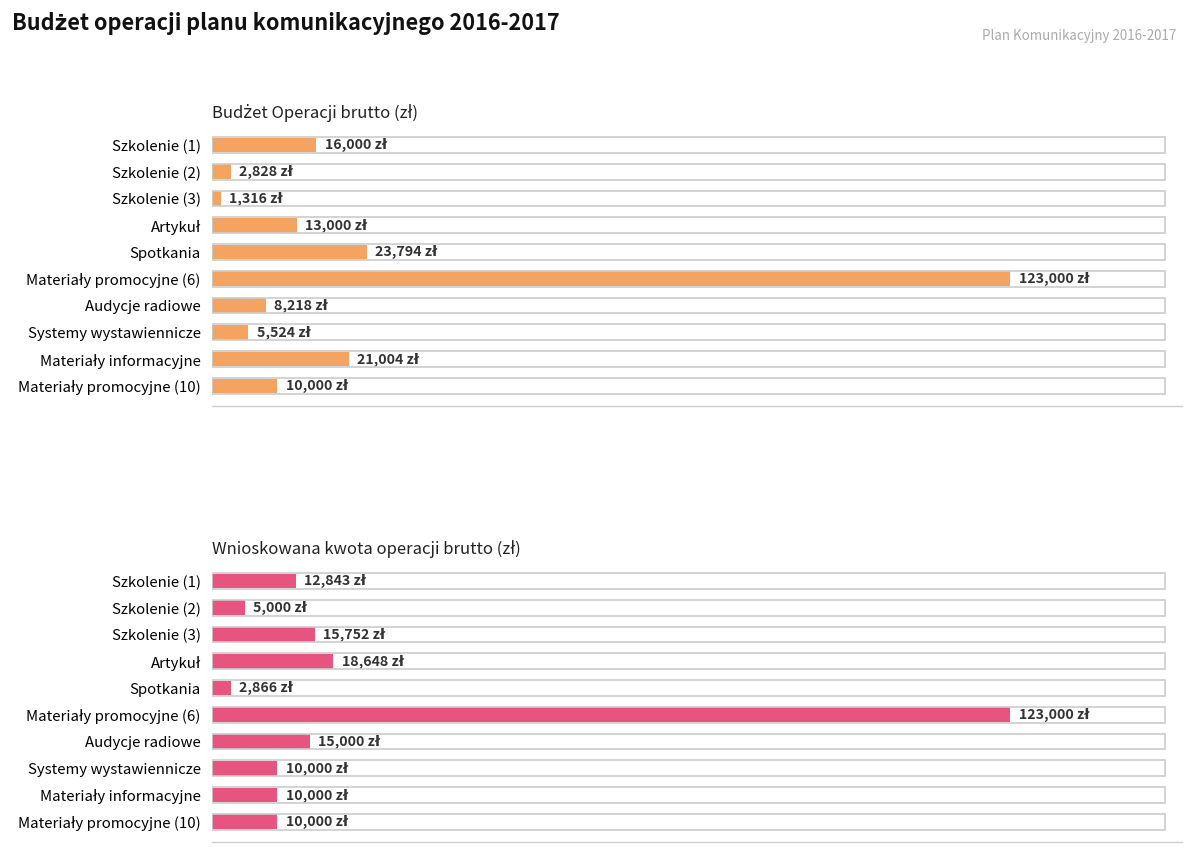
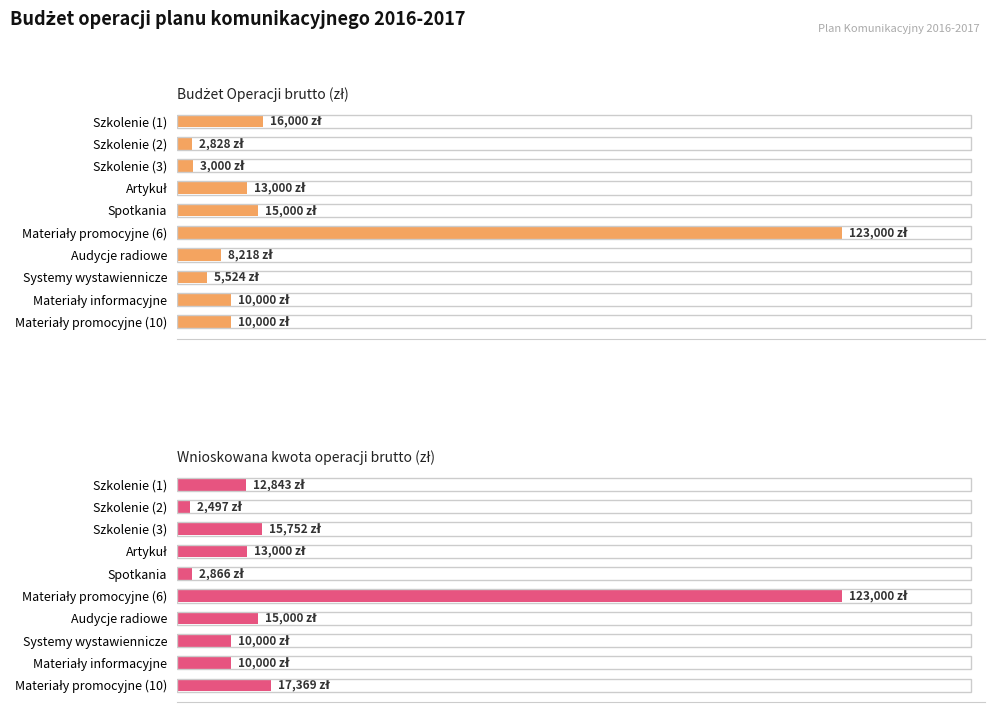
  {
    "Budżet Operacji brutto (zł)": {
      "Szkolenie (1)": "16,000",
      "Szkolenie (2)": "2,828",
-     "Szkolenie (3)": "1,316",
+     "Szkolenie (3)": "3,000",
      "Artykuł": "13,000",
-     "Spotkania": "23,794",
+     "Spotkania": "15,000",
      "Materiały promocyjne (6)": "123,000",
      "Audycje radiowe": "8,218",
      "Systemy wystawiennicze": "5,524",
-     "Materiały informacyjne": "21,004",
+     "Materiały informacyjne": "10,000",
      "Materiały promocyjne (10)": "10,000"
    },
    "Wnioskowana kwota operacji brutto (zł)": {
      "Szkolenie (1)": "12,843",
-     "Szkolenie (2)": "5,000",
+     "Szkolenie (2)": "2,497",
      "Szkolenie (3)": "15,752",
-     "Artykuł": "18,648",
+     "Artykuł": "13,000",
      "Spotkania": "2,866",
      "Materiały promocyjne (6)": "123,000",
      "Audycje radiowe": "15,000",
      "Systemy wystawiennicze": "10,000",
      "Materiały informacyjne": "10,000",
-     "Materiały promocyjne (10)": "10,000"
+     "Materiały promocyjne (10)": "17,369"
    }
  }
